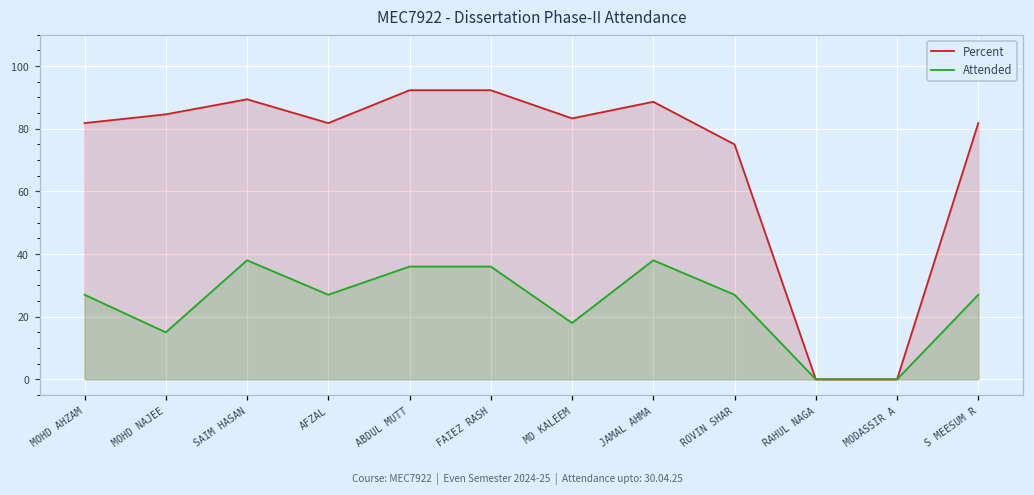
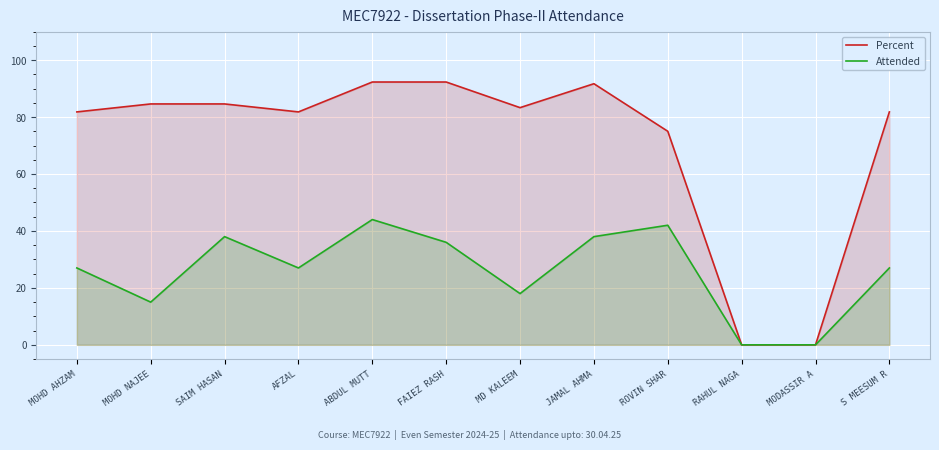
  {
    "Percent": {
      "MOHD AHZAM": 82,
      "MOHD NAJEE": 85,
-     "SAIM HASAN": 89,
+     "SAIM HASAN": 85,
      "AFZAL": 82,
      "ABDUL MUTT": 92,
      "FAIEZ RASH": 92,
      "MD KALEEM": 83,
-     "JAMAL AHMA": 89,
+     "JAMAL AHMA": 92,
      "ROVIN SHAR": 75,
      "S MEESUM R": 82
    },
    "Attended": {
      "MOHD AHZAM": 27,
      "MOHD NAJEE": 15,
      "SAIM HASAN": 38,
      "AFZAL": 27,
-     "ABDUL MUTT": 36,
+     "ABDUL MUTT": 44,
      "FAIEZ RASH": 36,
      "MD KALEEM": 18,
      "JAMAL AHMA": 38,
-     "ROVIN SHAR": 27,
+     "ROVIN SHAR": 42,
      "S MEESUM R": 27
    }
  }
